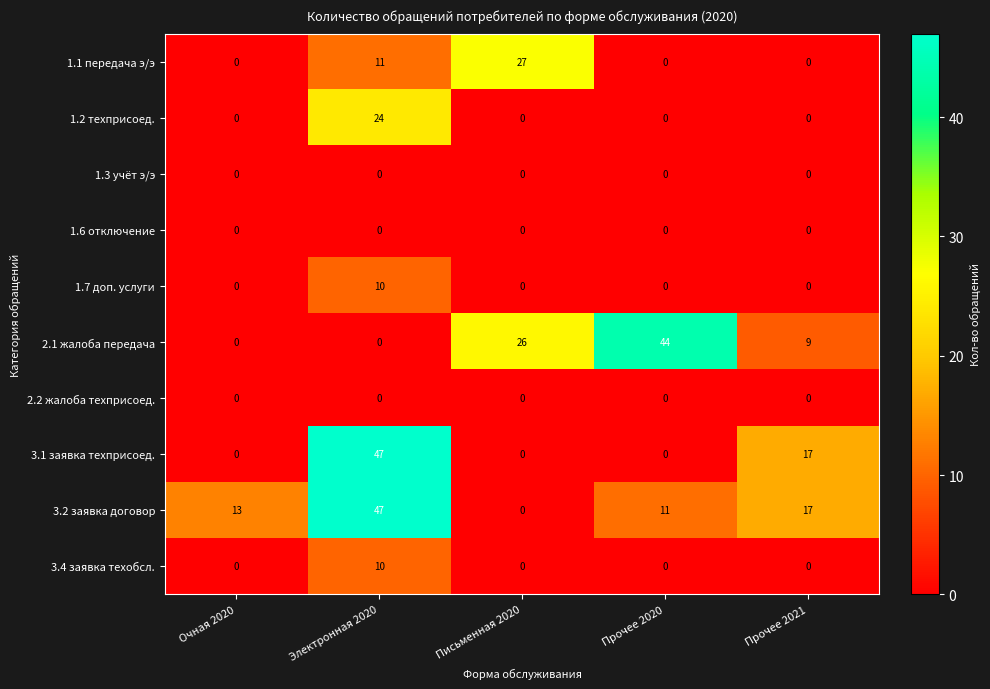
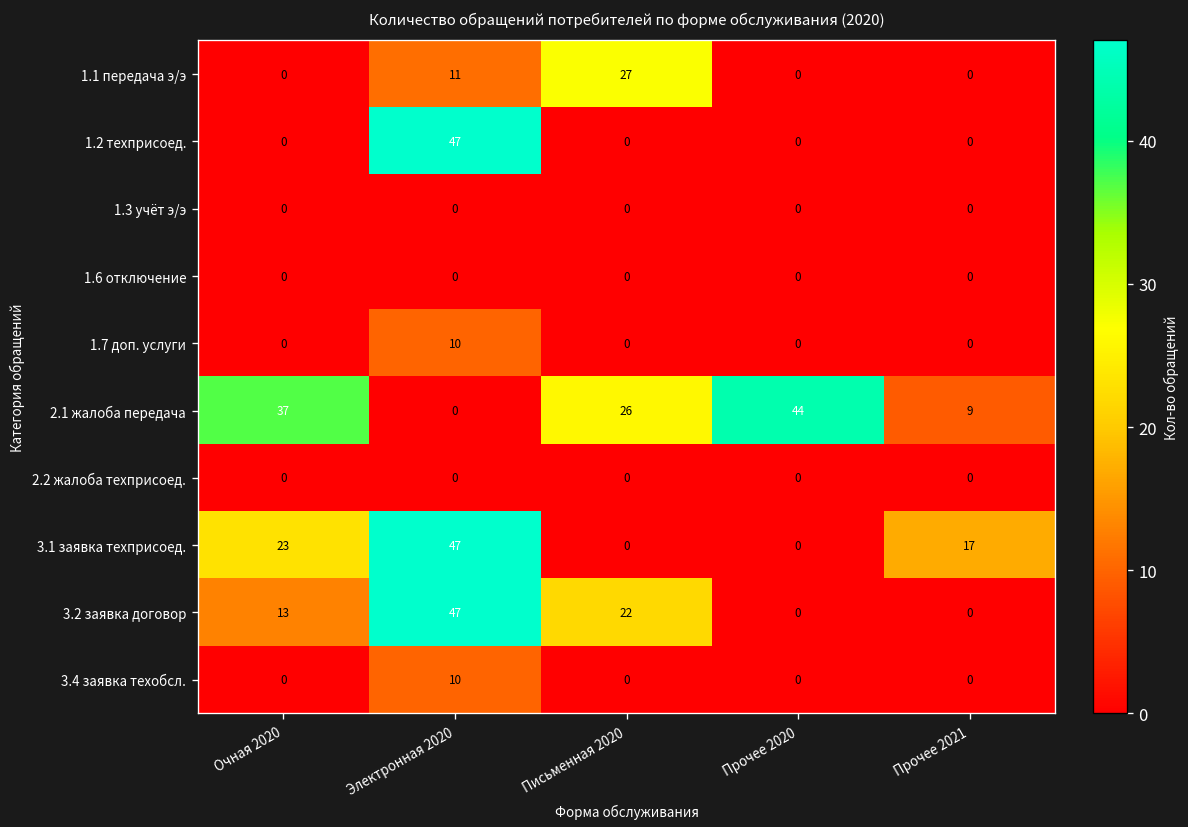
  {
    "1.1 передача э/э": {
      "Очная 2020": 0,
      "Электронная 2020": 11,
      "Письменная 2020": 27,
      "Прочее 2020": 0,
      "Прочее 2021": 0
    },
    "1.2 техприсоед.": {
      "Очная 2020": 0,
-     "Электронная 2020": 24,
+     "Электронная 2020": 47,
      "Письменная 2020": 0,
      "Прочее 2020": 0,
      "Прочее 2021": 0
    },
    "1.3 учёт э/э": {
      "Очная 2020": 0,
      "Электронная 2020": 0,
      "Письменная 2020": 0,
      "Прочее 2020": 0,
      "Прочее 2021": 0
    },
    "1.6 отключение": {
      "Очная 2020": 0,
      "Электронная 2020": 0,
      "Письменная 2020": 0,
      "Прочее 2020": 0,
      "Прочее 2021": 0
    },
    "1.7 доп. услуги": {
      "Очная 2020": 0,
      "Электронная 2020": 10,
      "Письменная 2020": 0,
      "Прочее 2020": 0,
      "Прочее 2021": 0
    },
    "2.1 жалоба передача": {
-     "Очная 2020": 0,
+     "Очная 2020": 37,
      "Электронная 2020": 0,
      "Письменная 2020": 26,
      "Прочее 2020": 44,
      "Прочее 2021": 9
    },
    "2.2 жалоба техприсоед.": {
      "Очная 2020": 0,
      "Электронная 2020": 0,
      "Письменная 2020": 0,
      "Прочее 2020": 0,
      "Прочее 2021": 0
    },
    "3.1 заявка техприсоед.": {
-     "Очная 2020": 0,
+     "Очная 2020": 23,
      "Электронная 2020": 47,
      "Письменная 2020": 0,
      "Прочее 2020": 0,
      "Прочее 2021": 17
    },
    "3.2 заявка договор": {
      "Очная 2020": 13,
      "Электронная 2020": 47,
-     "Письменная 2020": 0,
-     "Прочее 2020": 11,
-     "Прочее 2021": 17
+     "Письменная 2020": 22,
+     "Прочее 2020": 0,
+     "Прочее 2021": 0
    },
    "3.4 заявка техобсл.": {
      "Очная 2020": 0,
      "Электронная 2020": 10,
      "Письменная 2020": 0,
      "Прочее 2020": 0,
      "Прочее 2021": 0
    }
  }
